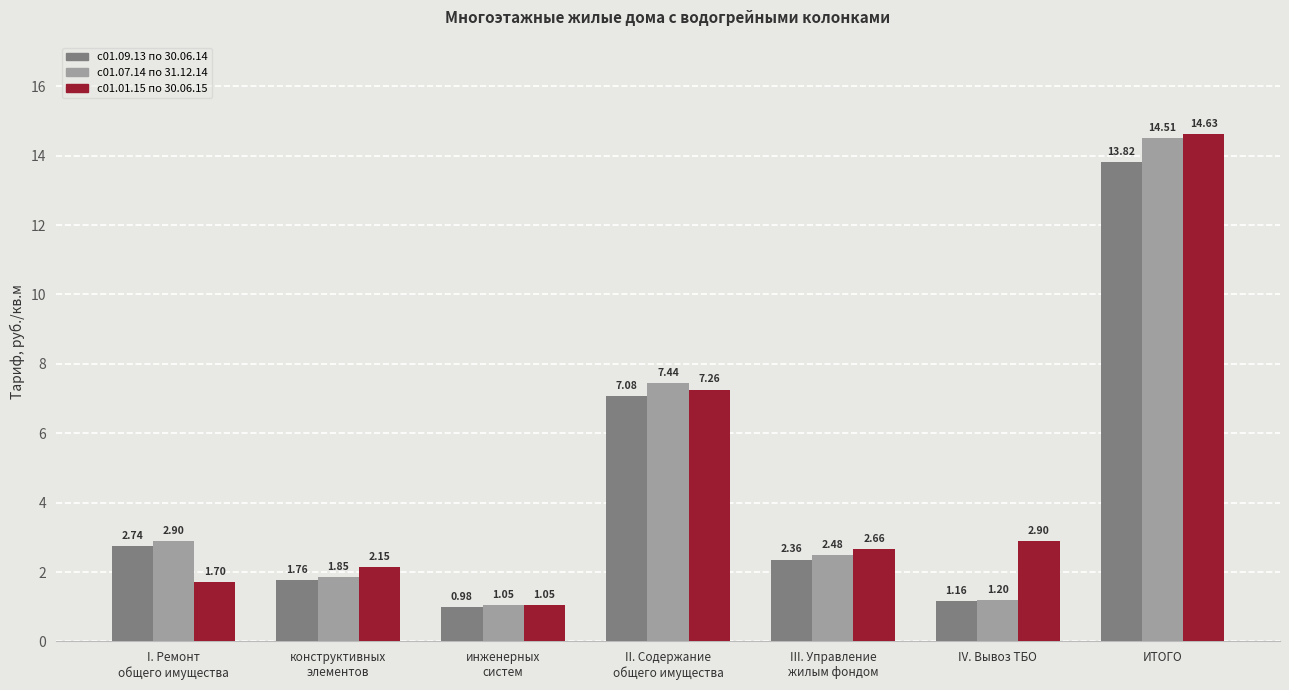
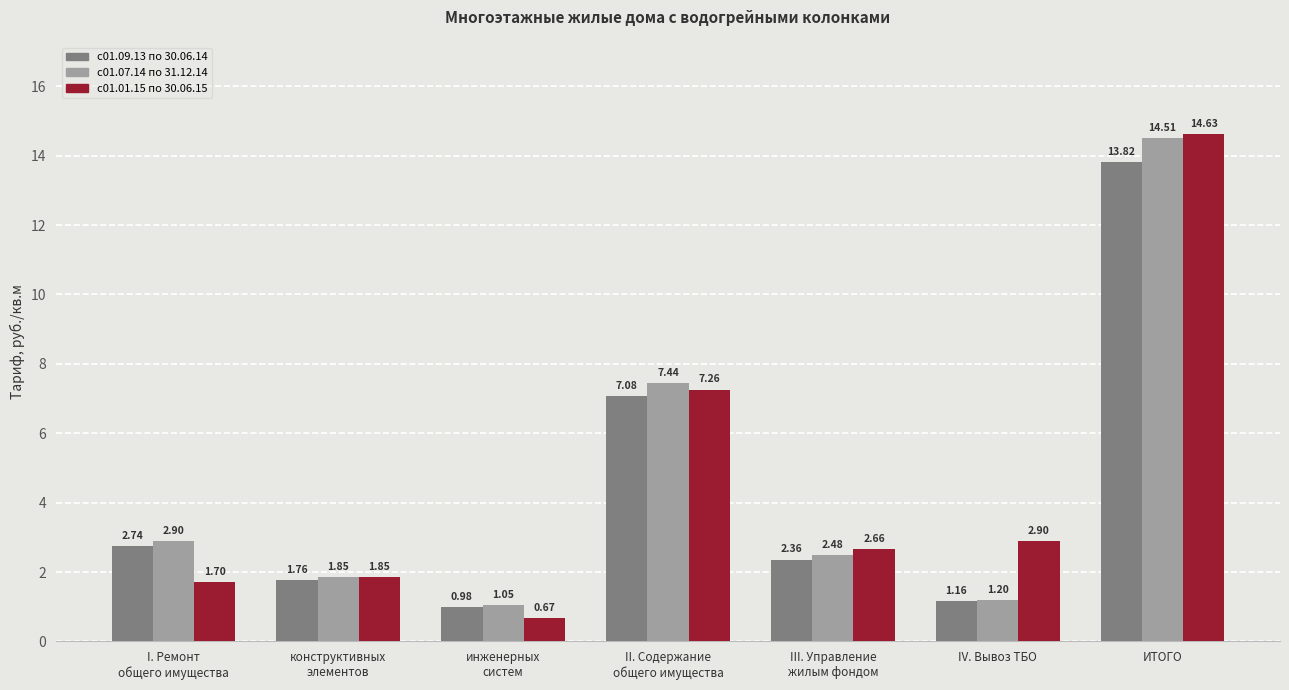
  {
    "с01.01.15 по 30.06.15": {
      "I. Ремонт общего имущества": 1.70,
-     "конструктивных элементов": 2.15,
-     "инженерных систем": 1.05,
+     "конструктивных элементов": 1.85,
+     "инженерных систем": 0.67,
      "II. Содержание общего имущества": 7.26,
      "III. Управление жилым фондом": 2.66,
      "IV. Вывоз ТБО": 2.90,
      "ИТОГО": 14.63
    }
  }
